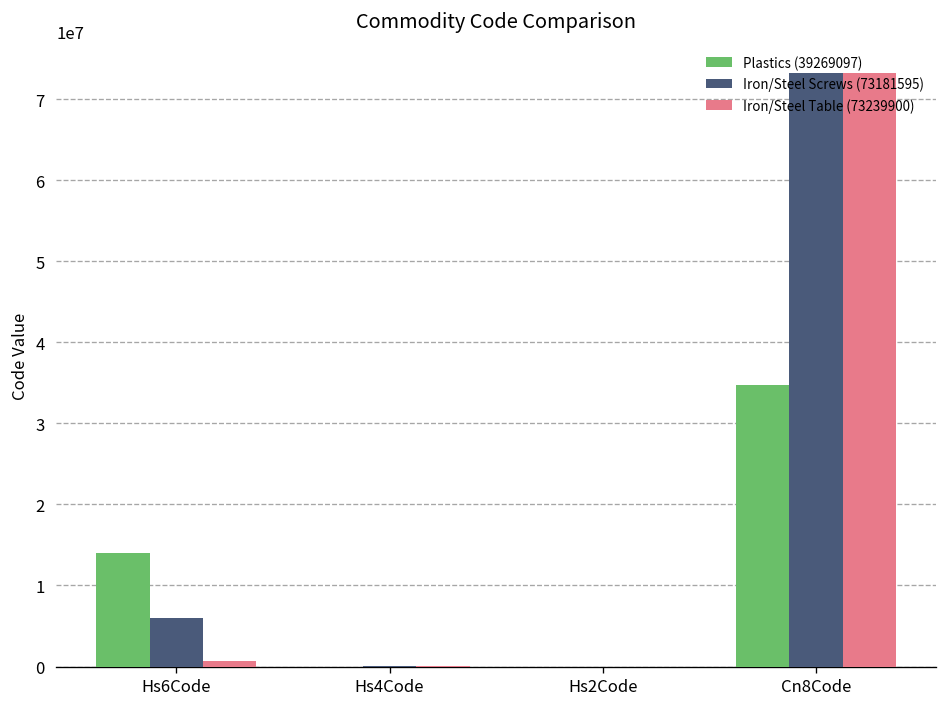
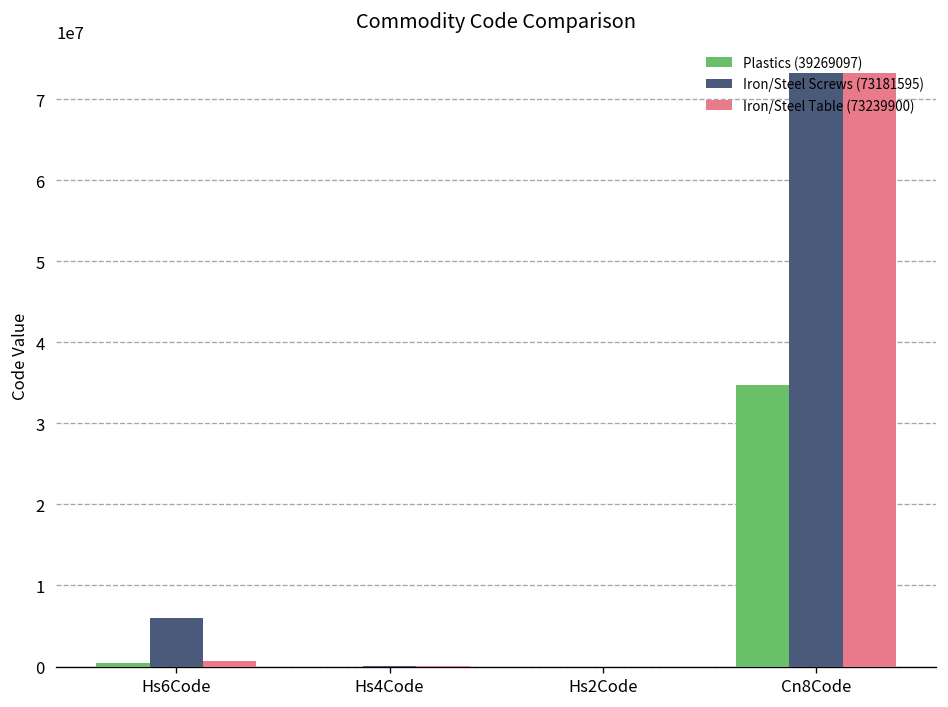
  {
    "Plastics (39269097)": {
-     "Hs6Code": 14000000,
+     "Hs6Code": 0,
      "Cn8Code": 35000000
    },
    "Iron/Steel Screws (73181595)": {
      "Hs6Code": 6000000,
      "Cn8Code": 73000000
    },
    "Iron/Steel Table (73239900)": {
      "Hs6Code": 1000000,
      "Cn8Code": 73000000
    }
  }
